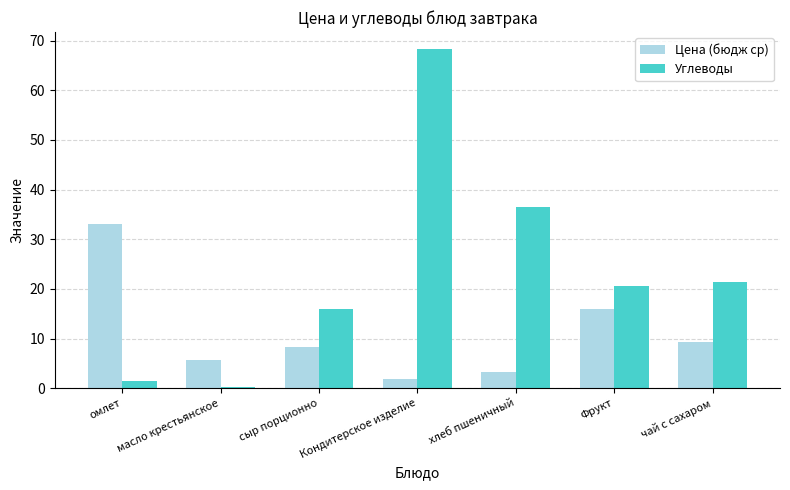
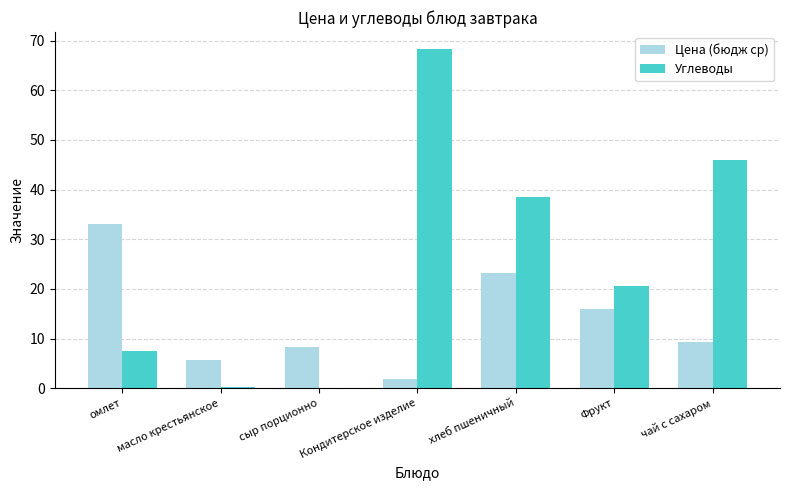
  {
    "Цена (бюдж ср)": {
      "омлет": 33,
      "масло крестьянское": 6,
      "сыр порционно": 8,
      "Кондитерское изделие": 2,
-     "хлеб пшеничный": 3,
+     "хлеб пшеничный": 23,
      "Фрукт": 16,
      "чай с сахаром": 9
    },
    "Углеводы": {
-     "омлет": 1,
-     "сыр порционно": 16,
+     "омлет": 8,
+     "сыр порционно": 0,
      "Кондитерское изделие": 68,
-     "хлеб пшеничный": 36,
+     "хлеб пшеничный": 39,
      "Фрукт": 21,
-     "чай с сахаром": 21
+     "чай с сахаром": 46
    }
  }
